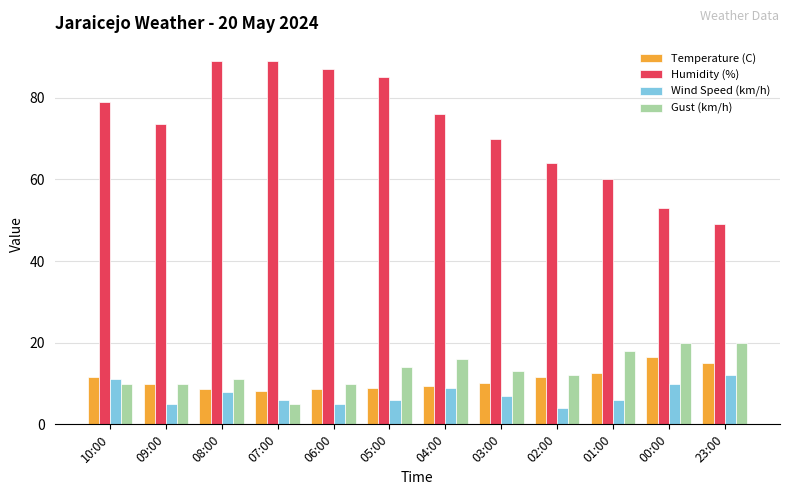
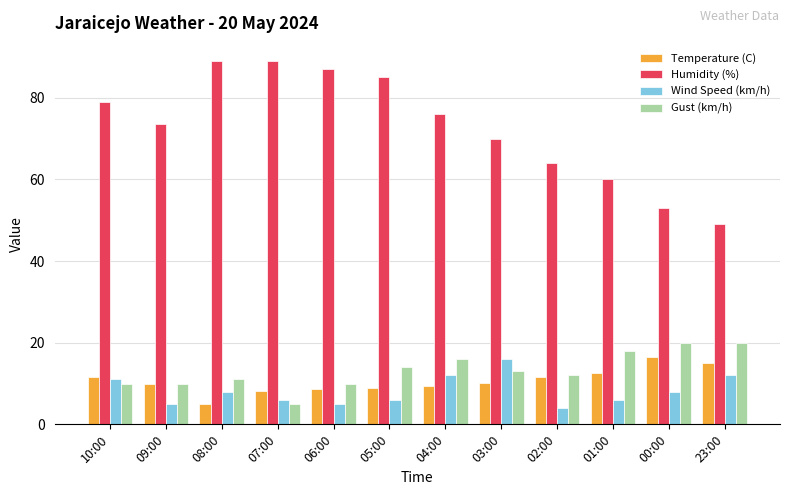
  {
    "Temperature (C)": {
      "10:00": 12,
      "09:00": 10,
-     "08:00": 9,
+     "08:00": 5,
      "07:00": 8,
      "06:00": 9,
      "05:00": 9,
      "04:00": 10,
      "03:00": 10,
      "02:00": 12,
      "01:00": 13,
      "00:00": 16,
      "23:00": 15
    },
    "Humidity (%)": {
      "10:00": 79,
      "09:00": 74,
      "08:00": 89,
      "07:00": 89,
      "06:00": 87,
      "05:00": 85,
      "04:00": 76,
      "03:00": 70,
      "02:00": 64,
      "01:00": 60,
      "00:00": 53,
      "23:00": 49
    },
    "Wind Speed (km/h)": {
      "10:00": 11,
      "09:00": 5,
      "08:00": 8,
      "07:00": 6,
      "06:00": 5,
      "05:00": 6,
-     "04:00": 9,
-     "03:00": 7,
+     "04:00": 12,
+     "03:00": 16,
      "02:00": 4,
      "01:00": 6,
-     "00:00": 10,
+     "00:00": 8,
      "23:00": 12
    },
    "Gust (km/h)": {
      "10:00": 10,
      "09:00": 10,
      "08:00": 11,
      "07:00": 5,
      "06:00": 10,
      "05:00": 14,
      "04:00": 16,
      "03:00": 13,
      "02:00": 12,
      "01:00": 18,
      "00:00": 20,
      "23:00": 20
    }
  }
